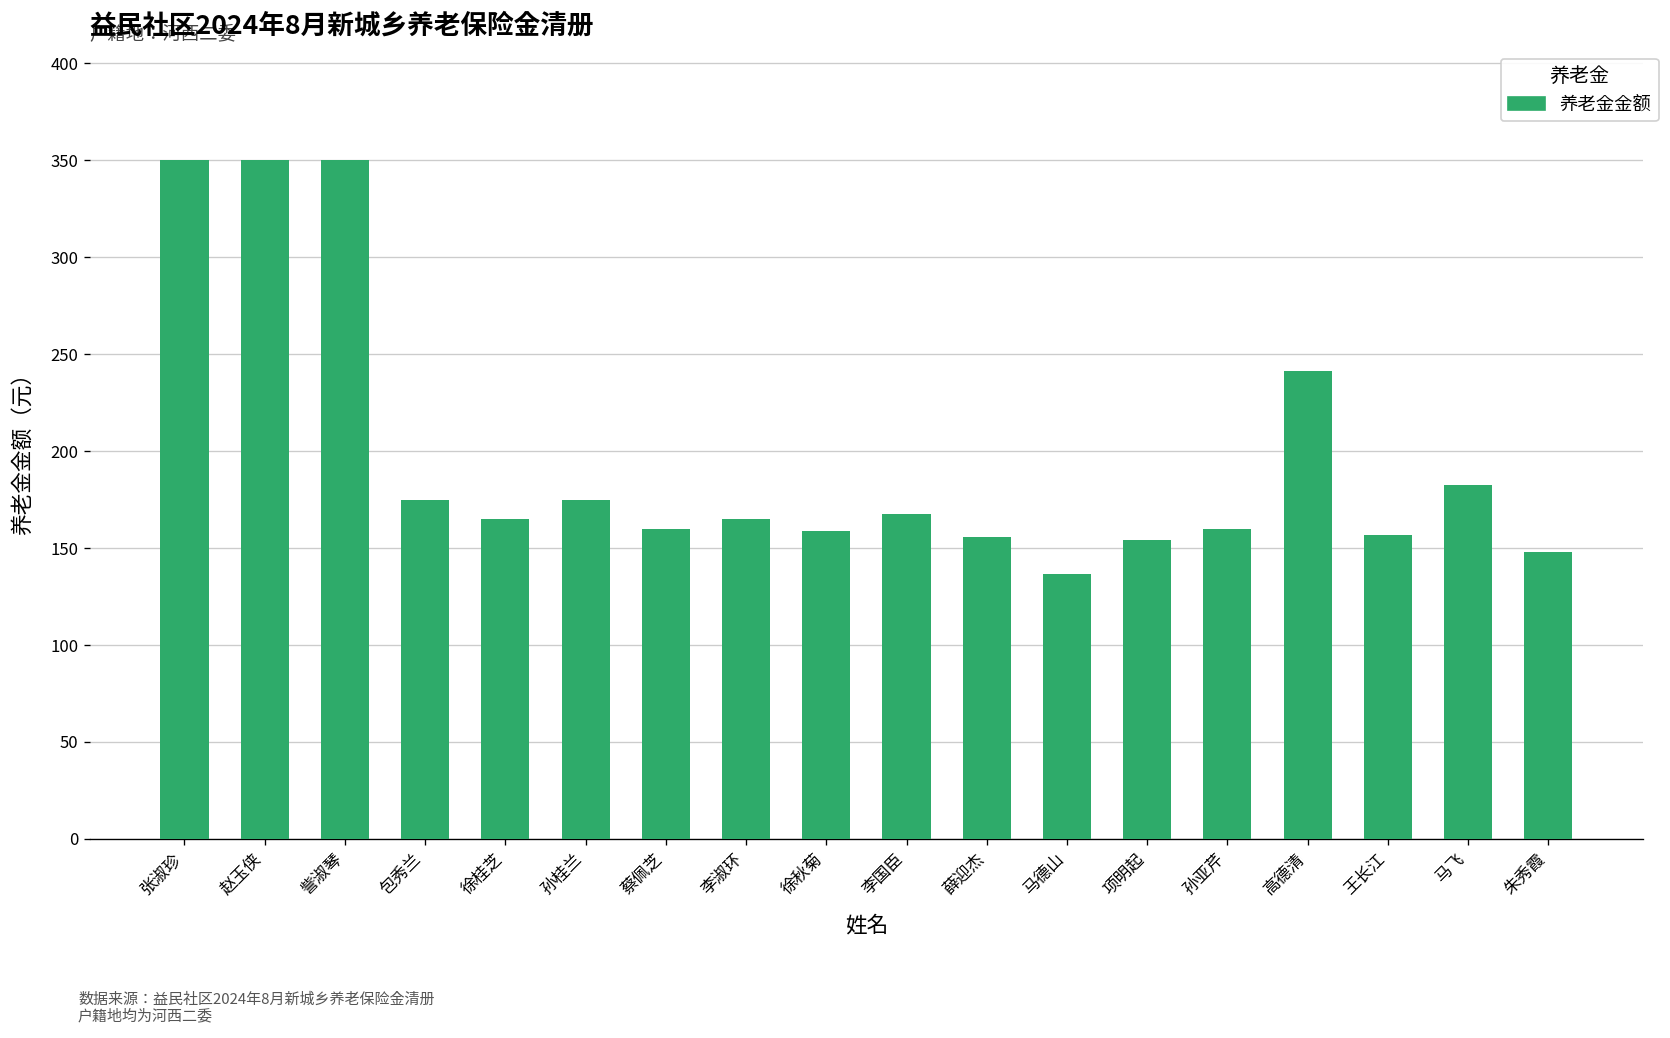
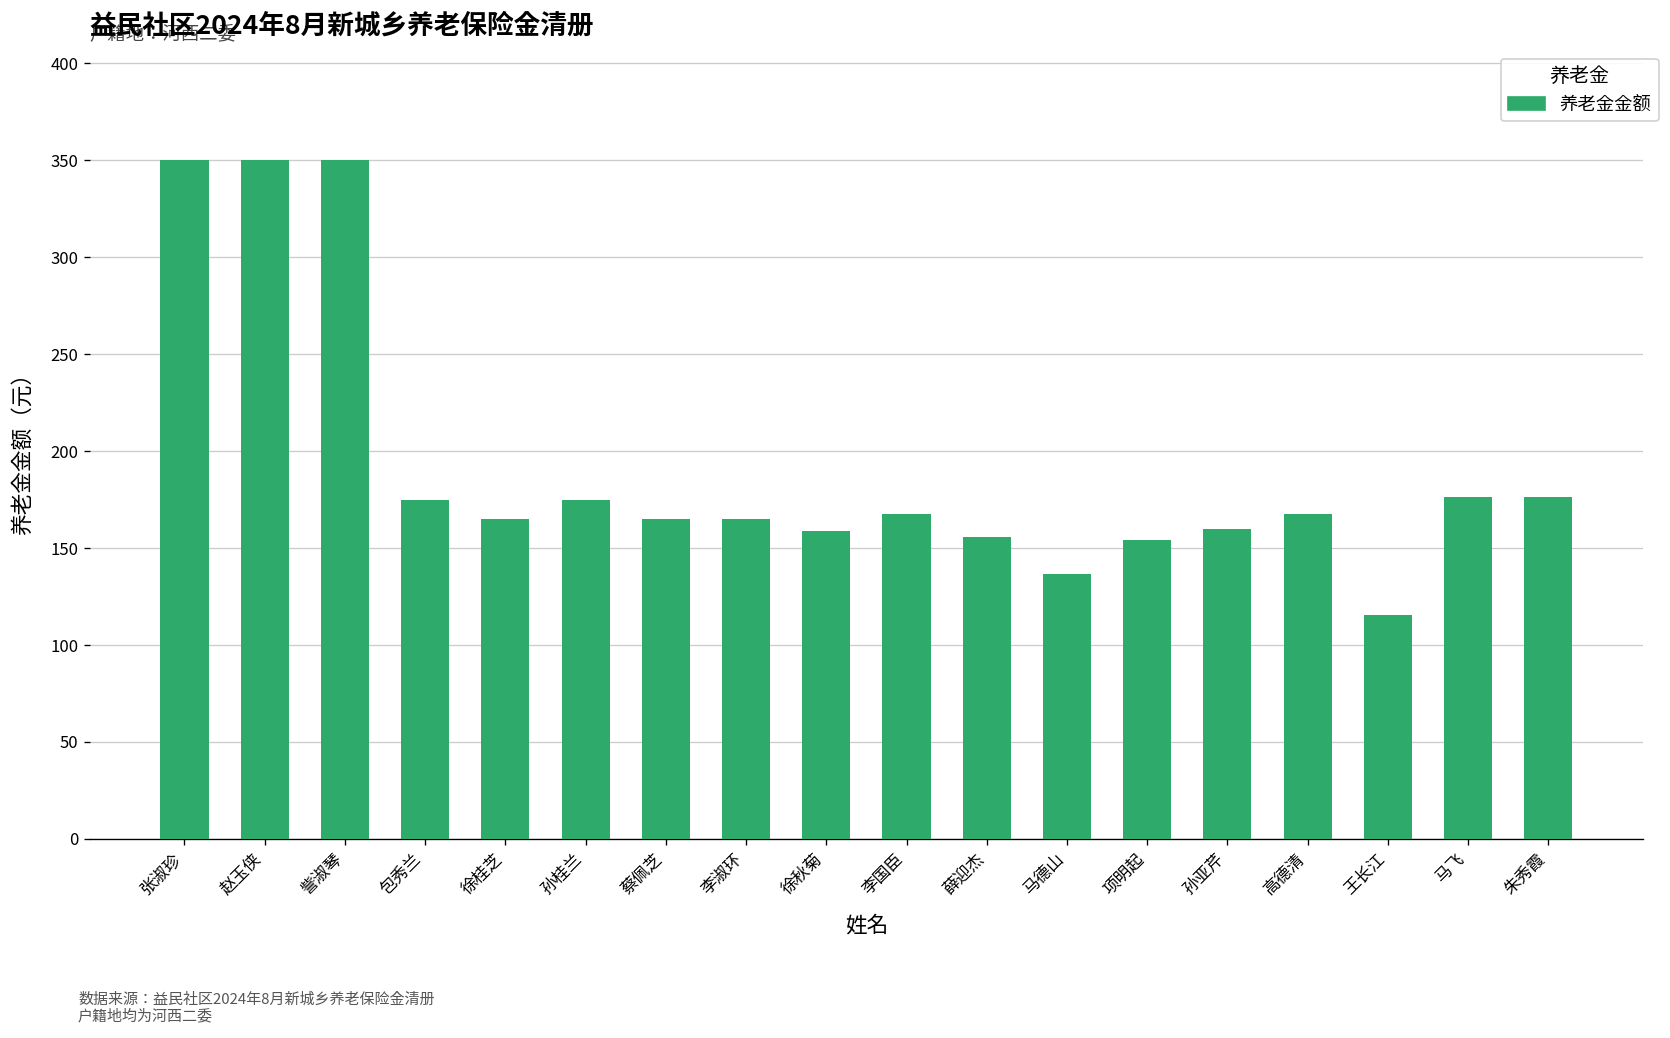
  {
    "张淑珍": 350,
    "赵玉侠": 350,
    "訾淑琴": 350,
    "包秀兰": 175,
    "徐桂芝": 165,
    "孙桂兰": 175,
-   "蔡佩芝": 160,
+   "蔡佩芝": 165,
    "李淑环": 165,
    "徐秋菊": 159,
    "李国臣": 168,
    "薛迎杰": 156,
    "马德山": 137,
    "项明起": 154,
    "孙亚芹": 160,
-   "高德清": 241,
-   "王长江": 157,
-   "马飞": 183,
-   "朱秀霞": 148
+   "高德清": 168,
+   "王长江": 115,
+   "马飞": 177,
+   "朱秀霞": 177
  }
